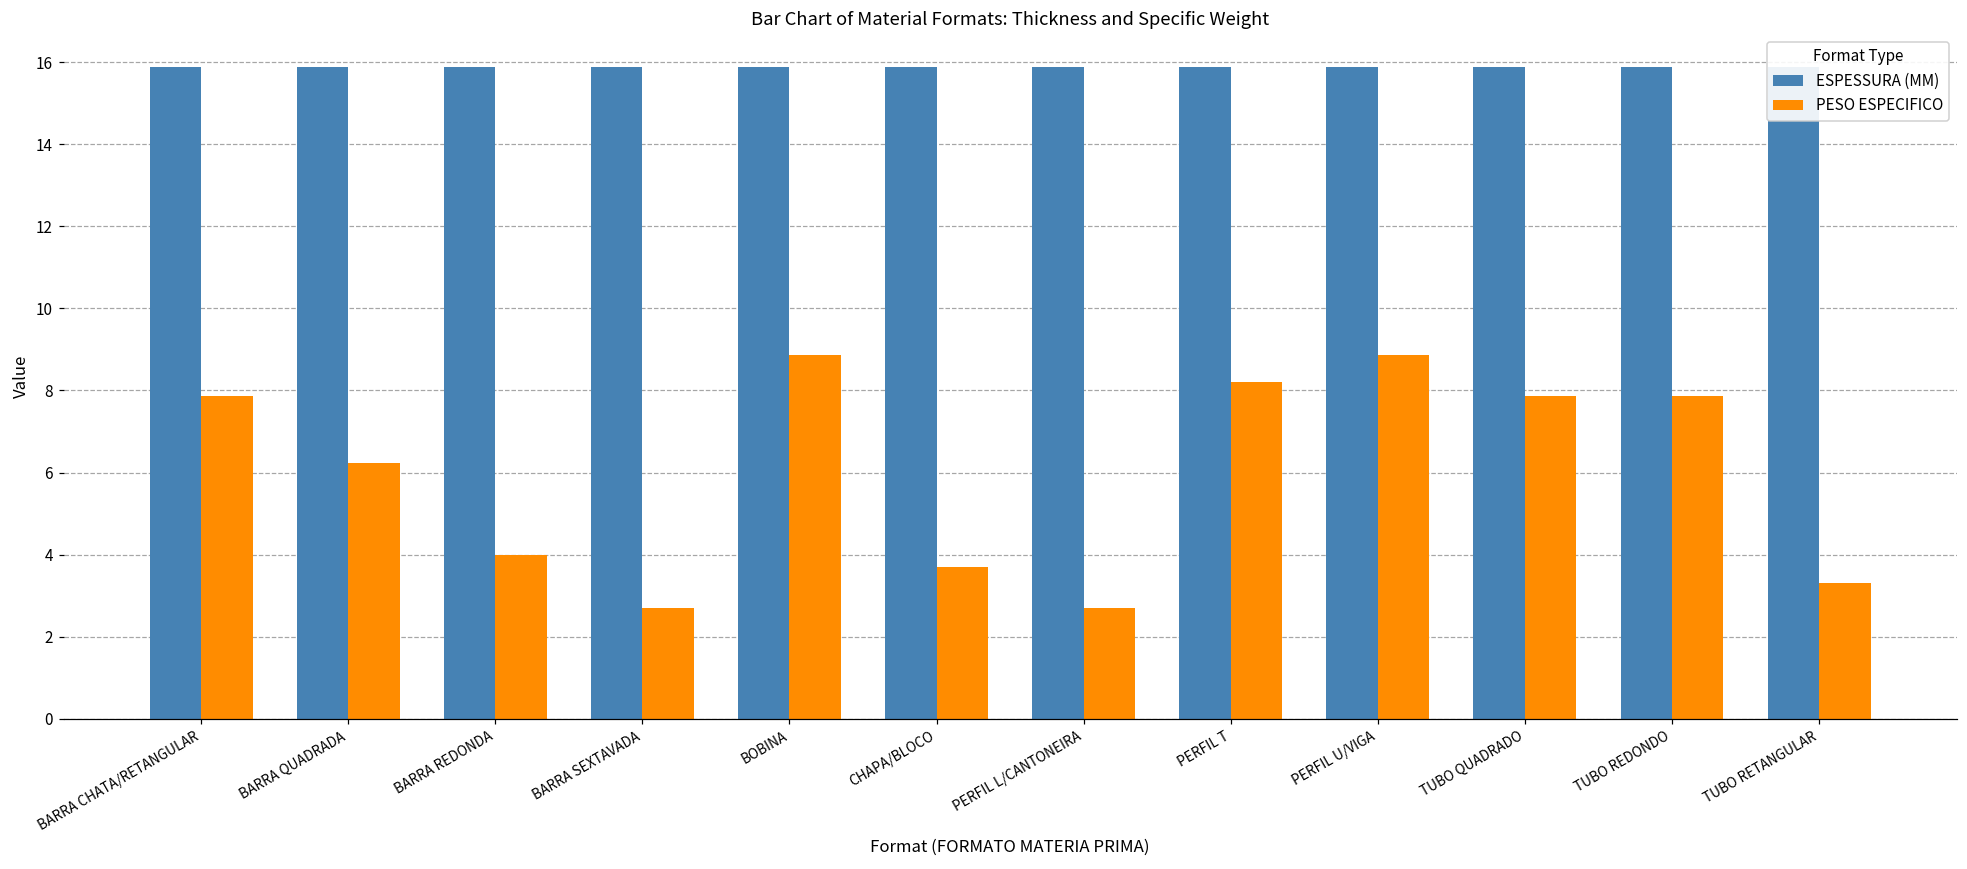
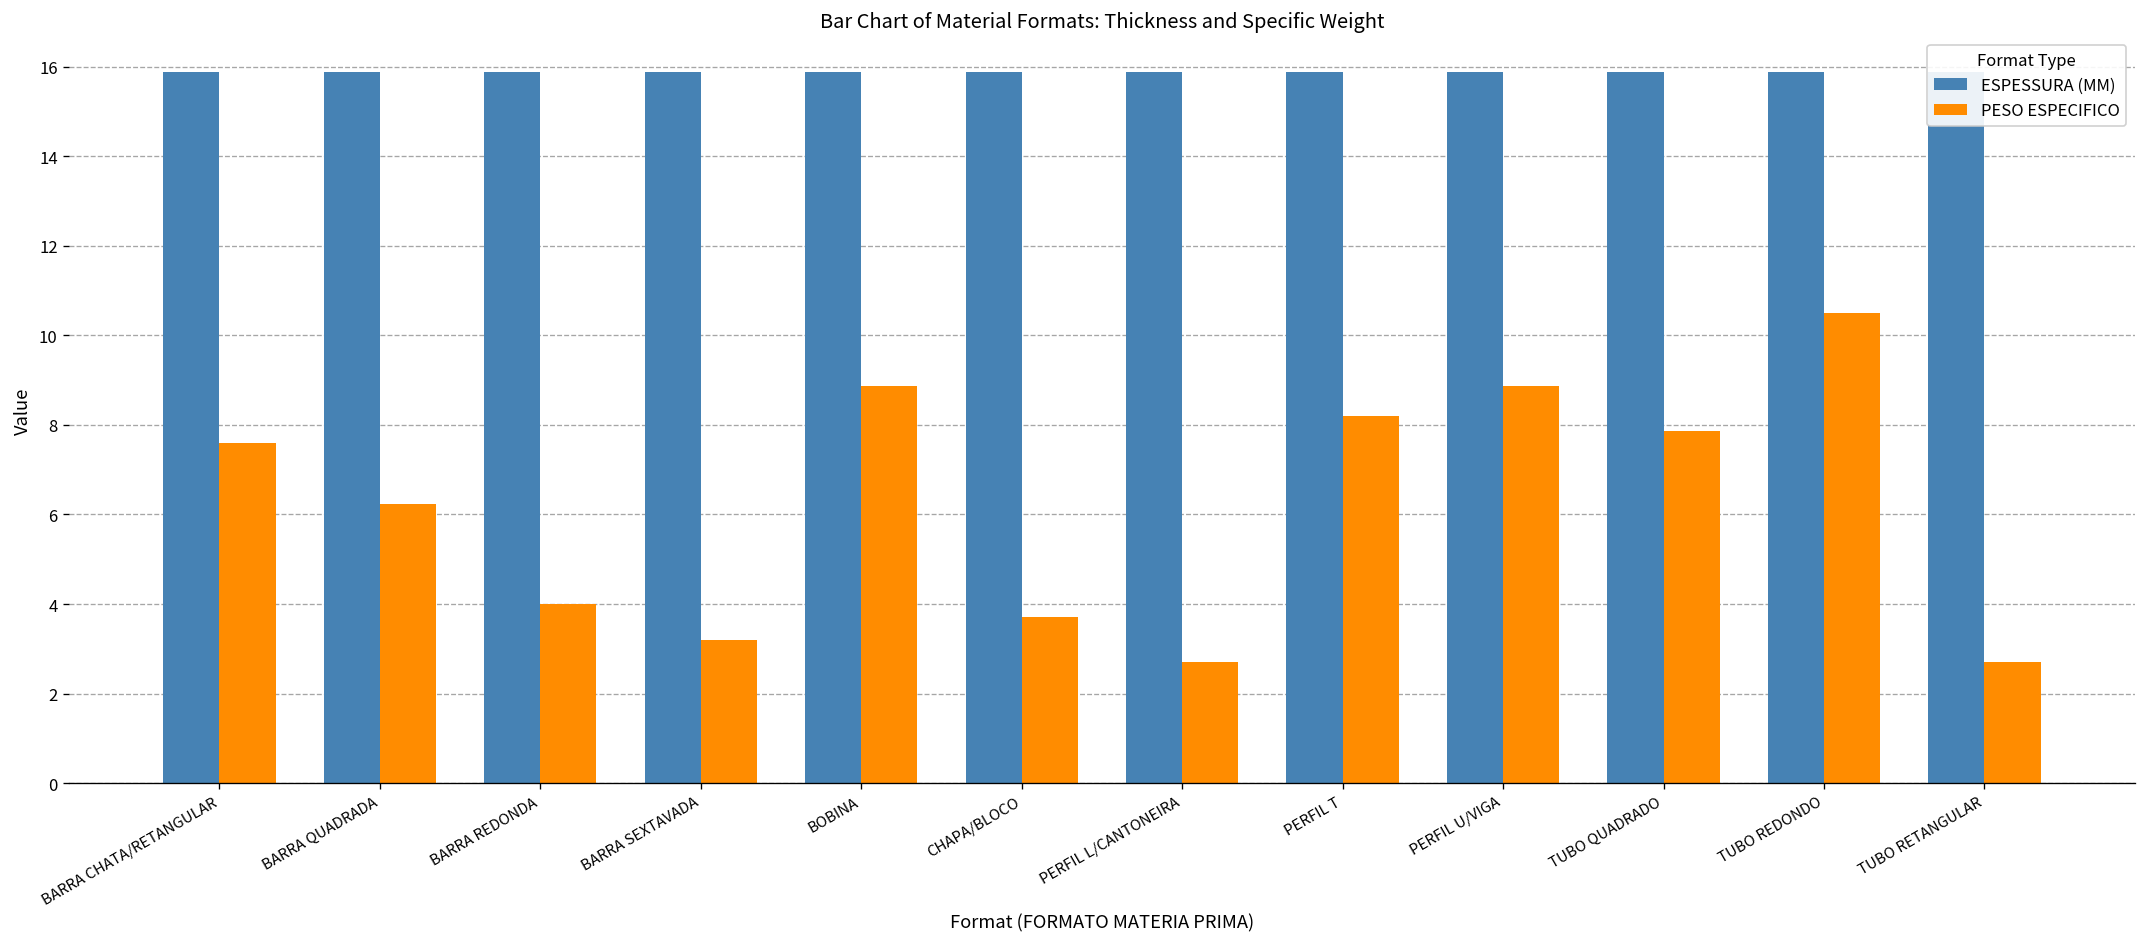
  {
    "ESPESSURA (MM)": {
      "BARRA CHATA/RETANGULAR": 15.9,
      "BARRA QUADRADA": 15.9,
      "BARRA REDONDA": 15.9,
      "BARRA SEXTAVADA": 15.9,
      "BOBINA": 15.9,
      "CHAPA/BLOCO": 15.9,
      "PERFIL L/CANTONEIRA": 15.9,
      "PERFIL T": 15.9,
      "PERFIL U/VIGA": 15.9,
      "TUBO QUADRADO": 15.9,
      "TUBO REDONDO": 15.9
    },
    "PESO ESPECIFICO": {
-     "BARRA CHATA/RETANGULAR": 7.9,
+     "BARRA CHATA/RETANGULAR": 7.6,
      "BARRA QUADRADA": 6.2,
      "BARRA REDONDA": 4.0,
-     "BARRA SEXTAVADA": 2.7,
+     "BARRA SEXTAVADA": 3.2,
      "BOBINA": 8.9,
      "CHAPA/BLOCO": 3.7,
      "PERFIL L/CANTONEIRA": 2.7,
      "PERFIL T": 8.2,
      "PERFIL U/VIGA": 8.9,
      "TUBO QUADRADO": 7.9,
-     "TUBO REDONDO": 7.9,
-     "TUBO RETANGULAR": 3.3
+     "TUBO REDONDO": 10.5,
+     "TUBO RETANGULAR": 2.7
    }
  }
